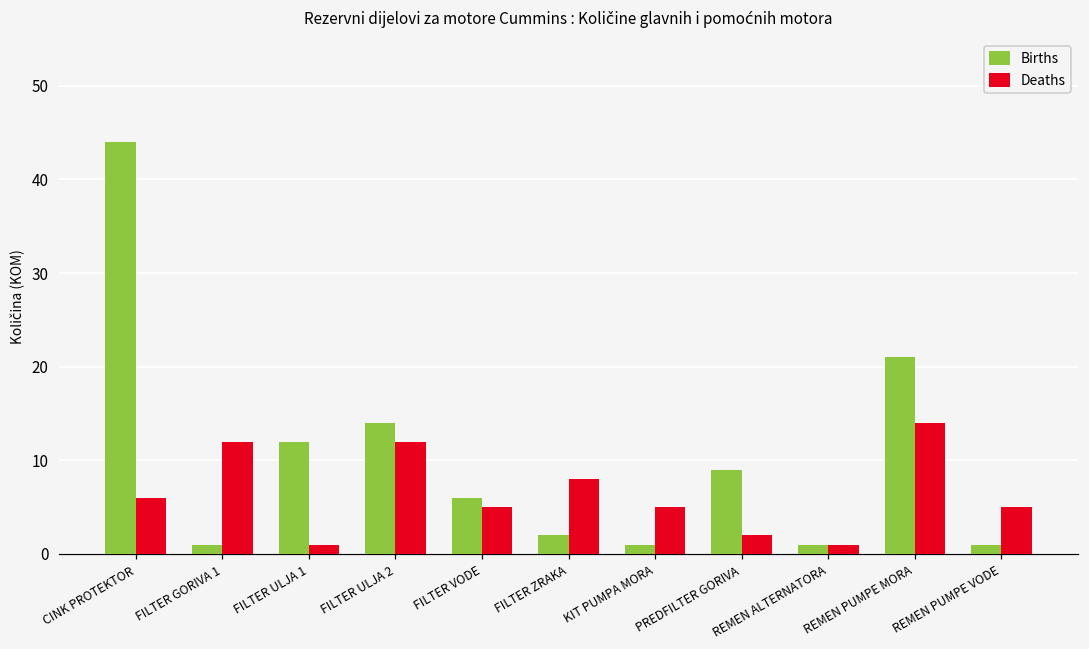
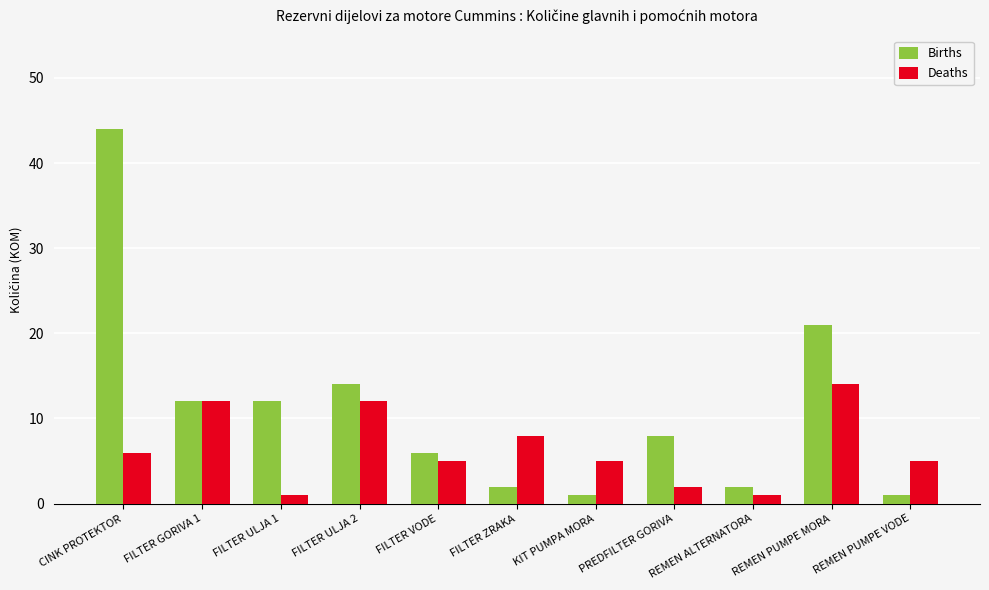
  {
    "Births": {
      "CINK PROTEKTOR": 44,
-     "FILTER GORIVA 1": 1,
+     "FILTER GORIVA 1": 12,
      "FILTER ULJA 1": 12,
      "FILTER ULJA 2": 14,
      "FILTER VODE": 6,
      "FILTER ZRAKA": 2,
      "KIT PUMPA MORA": 1,
-     "PREDFILTER GORIVA": 9,
-     "REMEN ALTERNATORA": 1,
+     "PREDFILTER GORIVA": 8,
+     "REMEN ALTERNATORA": 2,
      "REMEN PUMPE MORA": 21,
      "REMEN PUMPE VODE": 1
    },
    "Deaths": {
      "CINK PROTEKTOR": 6,
      "FILTER GORIVA 1": 12,
      "FILTER ULJA 1": 1,
      "FILTER ULJA 2": 12,
      "FILTER VODE": 5,
      "FILTER ZRAKA": 8,
      "KIT PUMPA MORA": 5,
      "PREDFILTER GORIVA": 2,
      "REMEN ALTERNATORA": 1,
      "REMEN PUMPE MORA": 14,
      "REMEN PUMPE VODE": 5
    }
  }
